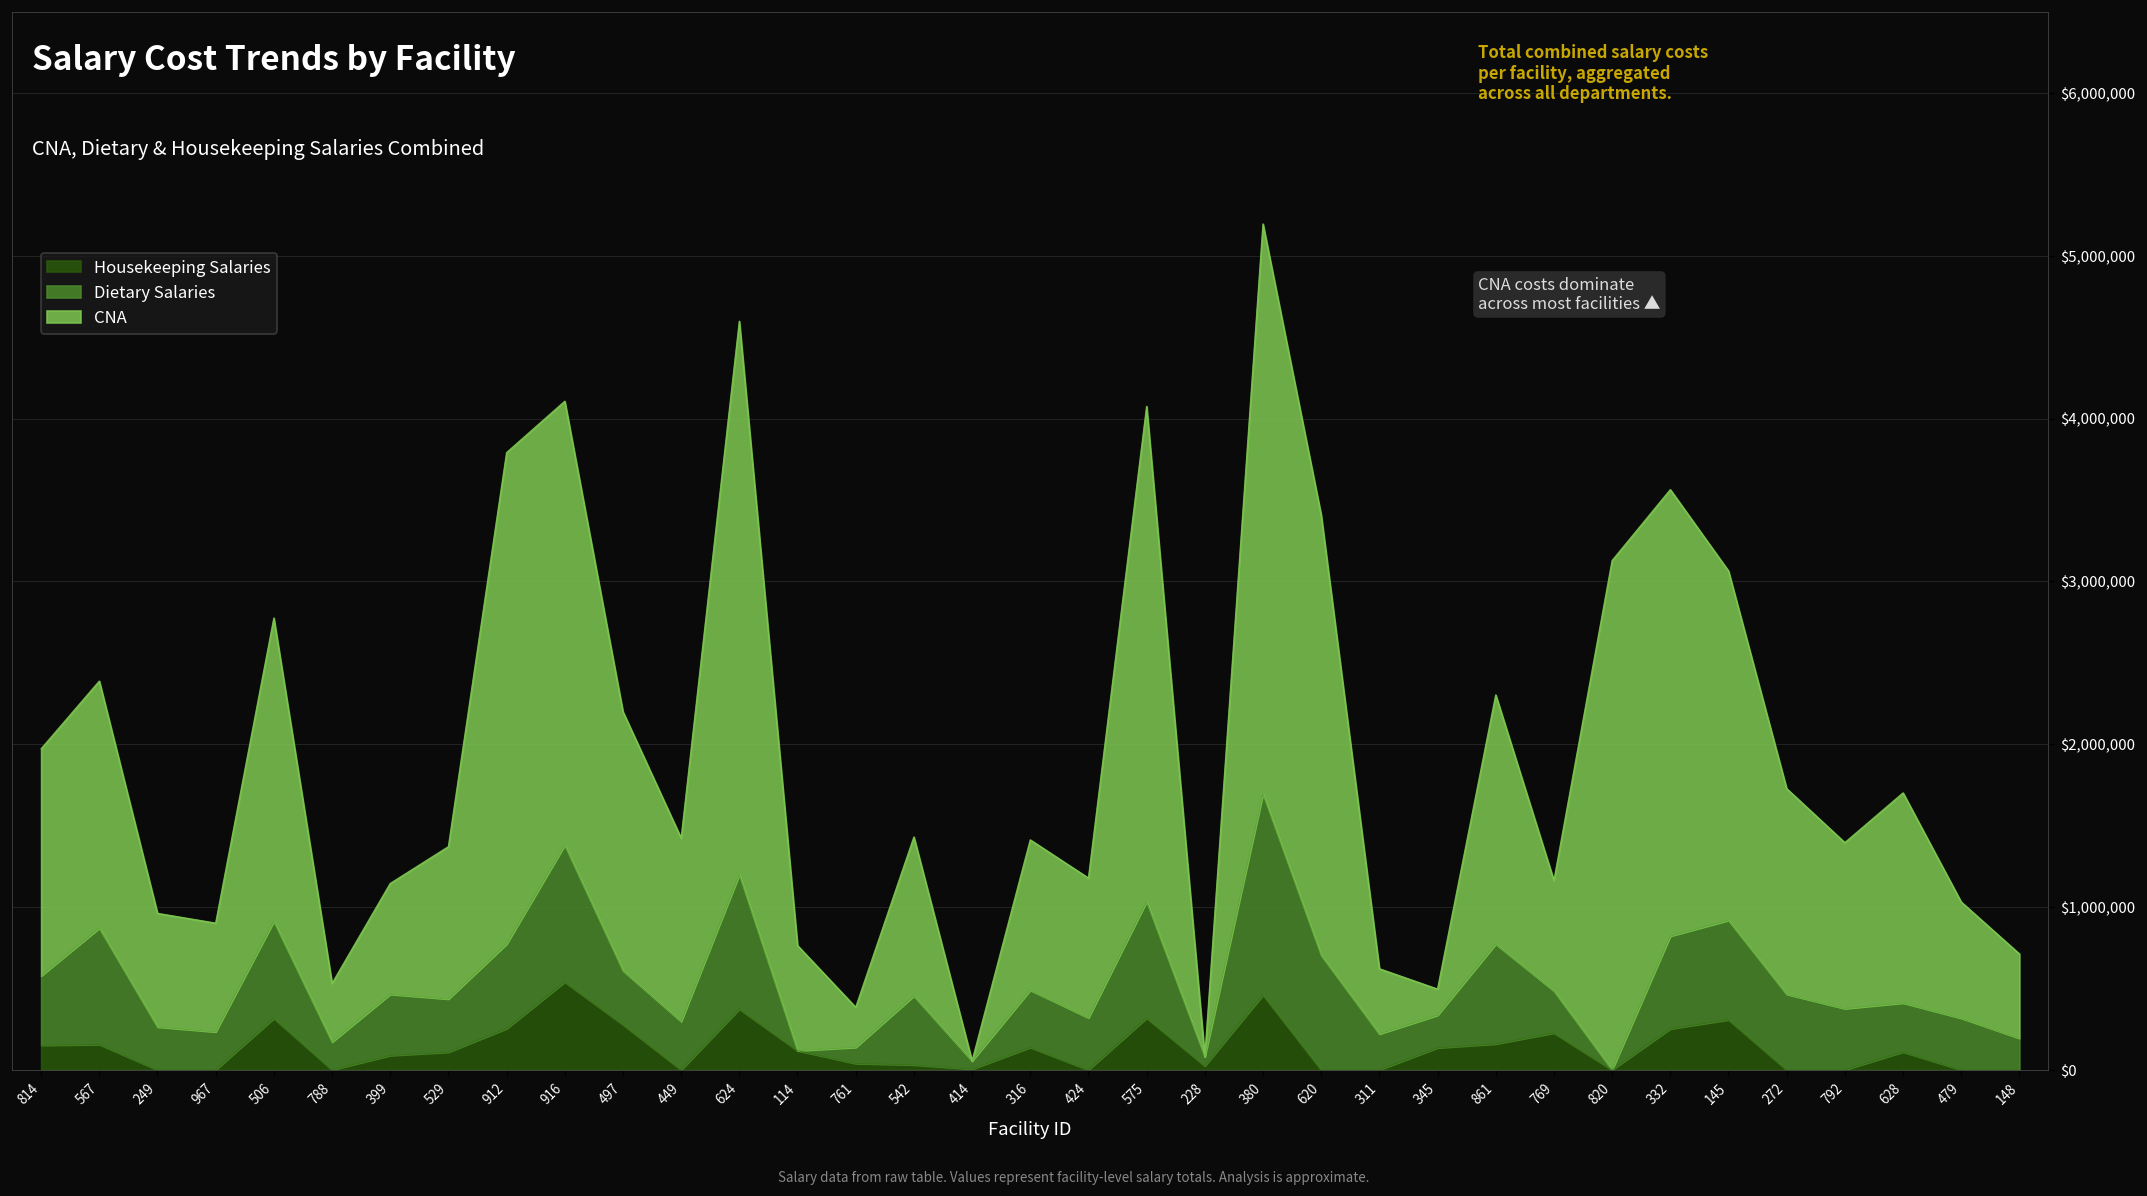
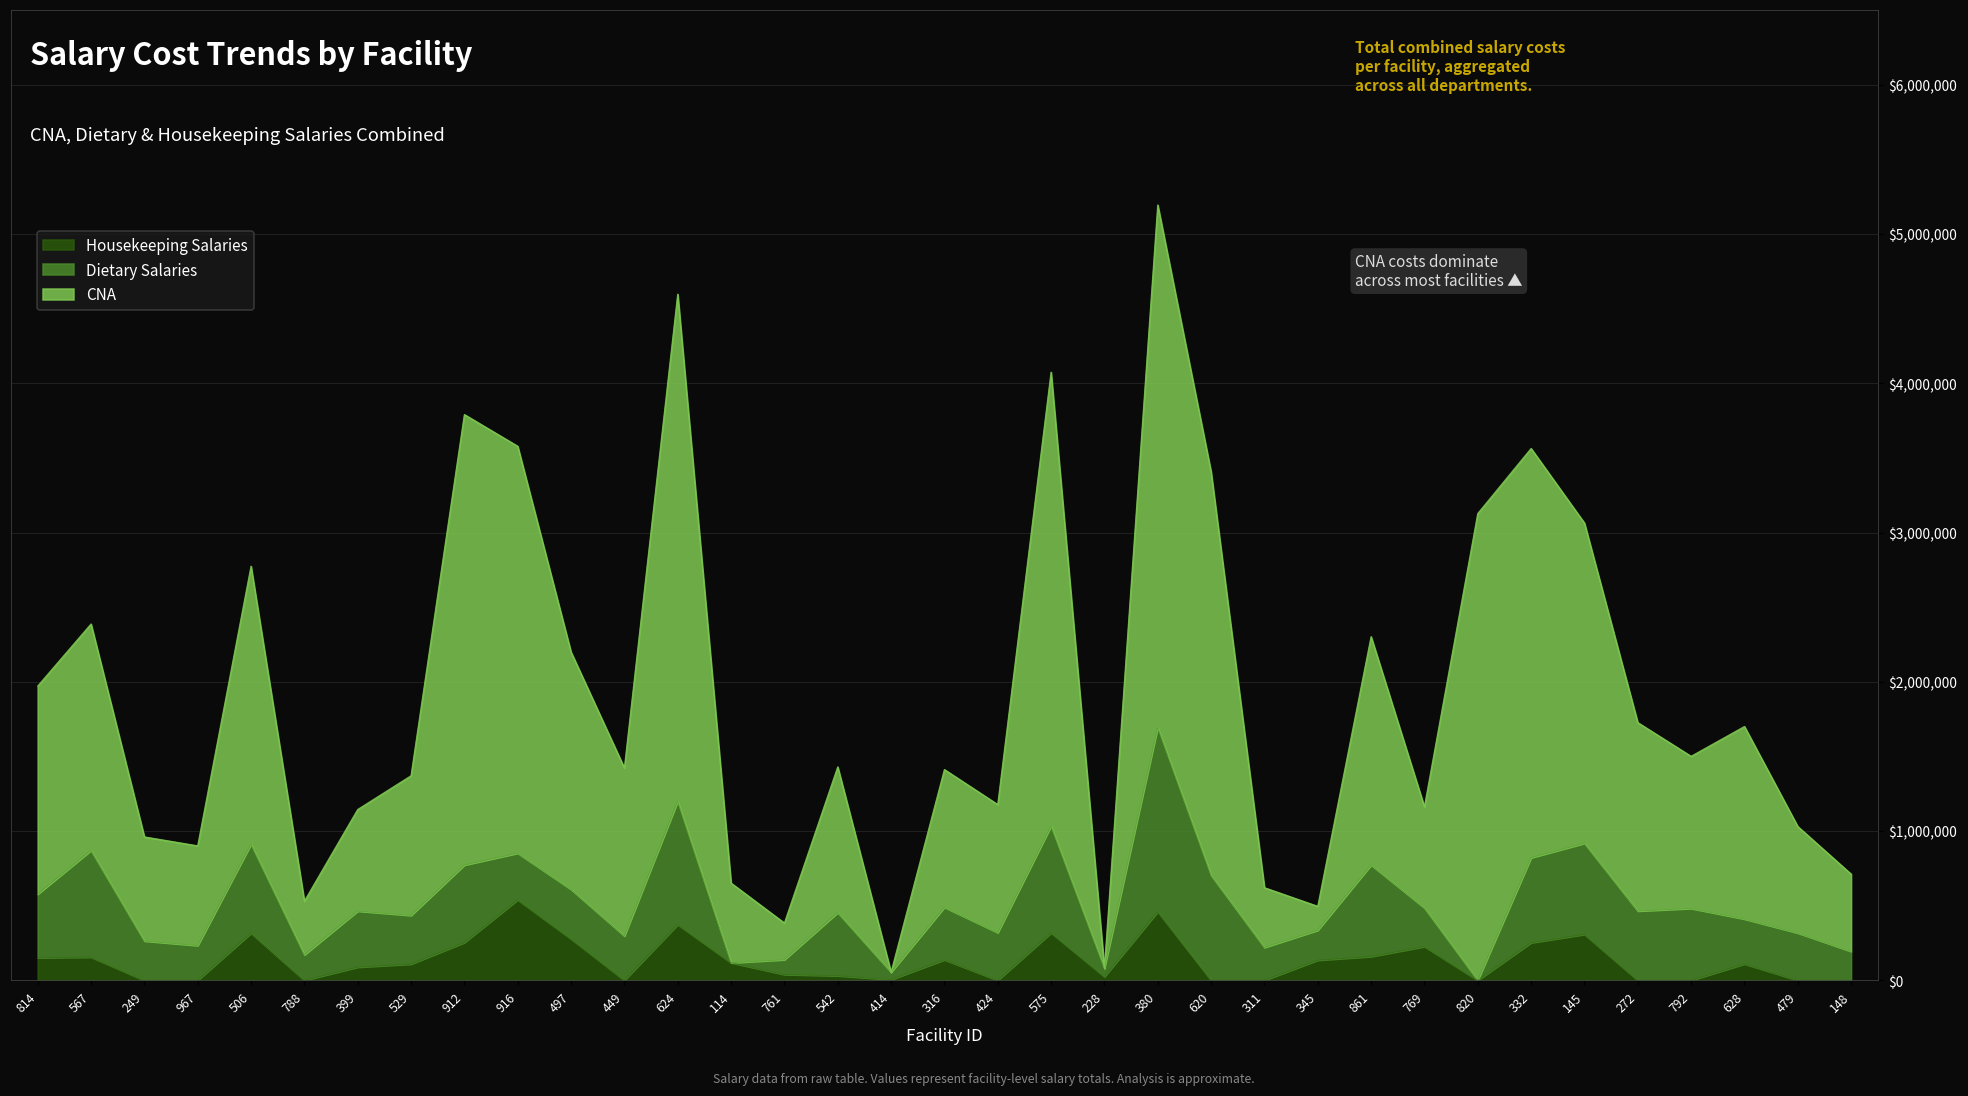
  {
    "Housekeeping Salaries": {
      "814": "$150,000",
      "567": "$160,000",
      "249": "$0",
      "967": "$0",
      "506": "$320,000",
      "788": "$0",
      "399": "$90,000",
      "529": "$110,000",
      "912": "$250,000",
      "916": "$540,000",
      "497": "$280,000",
      "449": "$0",
      "624": "$370,000",
      "761": "$40,000",
      "542": "$30,000",
      "414": "$0",
      "316": "$140,000",
      "424": "$0",
      "575": "$320,000",
      "228": "$20,000",
      "380": "$460,000",
      "620": "$0",
      "311": "$0",
      "345": "$140,000",
      "861": "$160,000",
      "769": "$230,000",
      "332": "$250,000",
      "145": "$310,000",
      "272": "$0",
      "792": "$0",
      "628": "$110,000",
      "479": "$0",
      "148": "$0"
    },
    "Dietary Salaries": {
      "814": "$430,000",
      "567": "$710,000",
      "249": "$260,000",
      "967": "$230,000",
      "506": "$600,000",
      "788": "$170,000",
      "399": "$380,000",
      "529": "$330,000",
      "912": "$520,000",
-     "916": "$840,000",
+     "916": "$310,000",
      "497": "$330,000",
      "449": "$300,000",
      "624": "$830,000",
      "761": "$100,000",
      "542": "$420,000",
      "316": "$350,000",
      "424": "$320,000",
      "575": "$720,000",
      "380": "$1,240,000",
      "620": "$700,000",
      "311": "$220,000",
      "345": "$200,000",
      "861": "$610,000",
      "769": "$260,000",
      "332": "$570,000",
      "145": "$610,000",
      "272": "$460,000",
-     "792": "$380,000",
+     "792": "$480,000",
      "628": "$300,000",
      "479": "$320,000",
      "148": "$190,000"
    },
    "CNA": {
      "814": "$1,390,000",
      "567": "$1,520,000",
      "249": "$700,000",
      "967": "$670,000",
      "506": "$1,860,000",
      "788": "$360,000",
      "399": "$680,000",
      "529": "$940,000",
      "912": "$3,020,000",
      "916": "$2,730,000",
      "497": "$1,590,000",
      "449": "$1,130,000",
      "624": "$3,400,000",
-     "114": "$650,000",
+     "114": "$530,000",
      "761": "$250,000",
      "542": "$980,000",
      "316": "$920,000",
      "424": "$860,000",
      "575": "$3,040,000",
      "380": "$3,500,000",
      "620": "$2,700,000",
      "311": "$400,000",
      "345": "$160,000",
      "861": "$1,530,000",
      "769": "$680,000",
      "820": "$3,130,000",
      "332": "$2,740,000",
      "145": "$2,150,000",
      "272": "$1,260,000",
      "792": "$1,020,000",
      "628": "$1,290,000",
      "479": "$710,000",
      "148": "$520,000"
    }
  }
